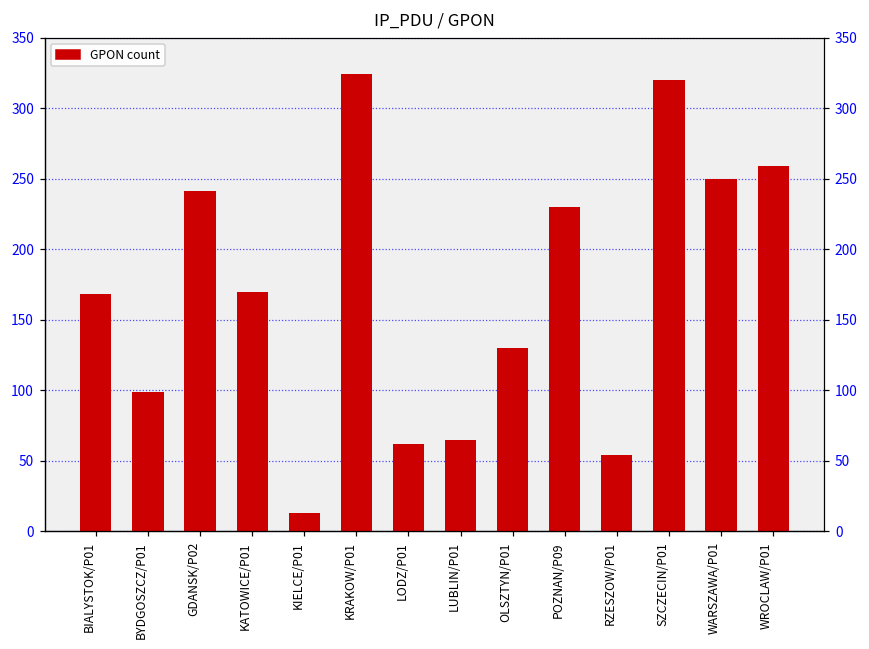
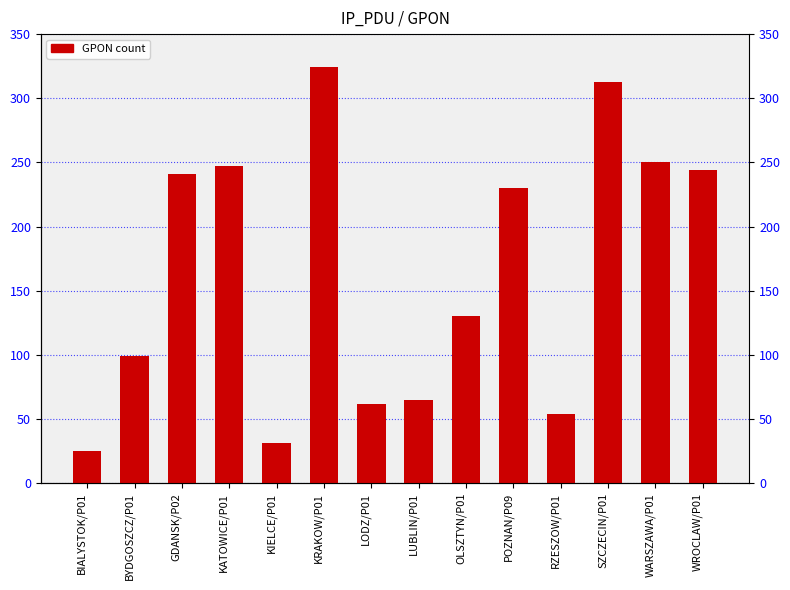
  {
-   "BIALYSTOK/P01": 168,
+   "BIALYSTOK/P01": 25,
    "BYDGOSZCZ/P01": 99,
    "GDANSK/P02": 241,
-   "KATOWICE/P01": 170,
-   "KIELCE/P01": 13,
+   "KATOWICE/P01": 247,
+   "KIELCE/P01": 31,
    "KRAKOW/P01": 324,
    "LODZ/P01": 62,
    "LUBLIN/P01": 65,
    "OLSZTYN/P01": 130,
    "POZNAN/P09": 230,
    "RZESZOW/P01": 54,
-   "SZCZECIN/P01": 320,
+   "SZCZECIN/P01": 313,
    "WARSZAWA/P01": 250,
-   "WROCLAW/P01": 259
+   "WROCLAW/P01": 244
  }
